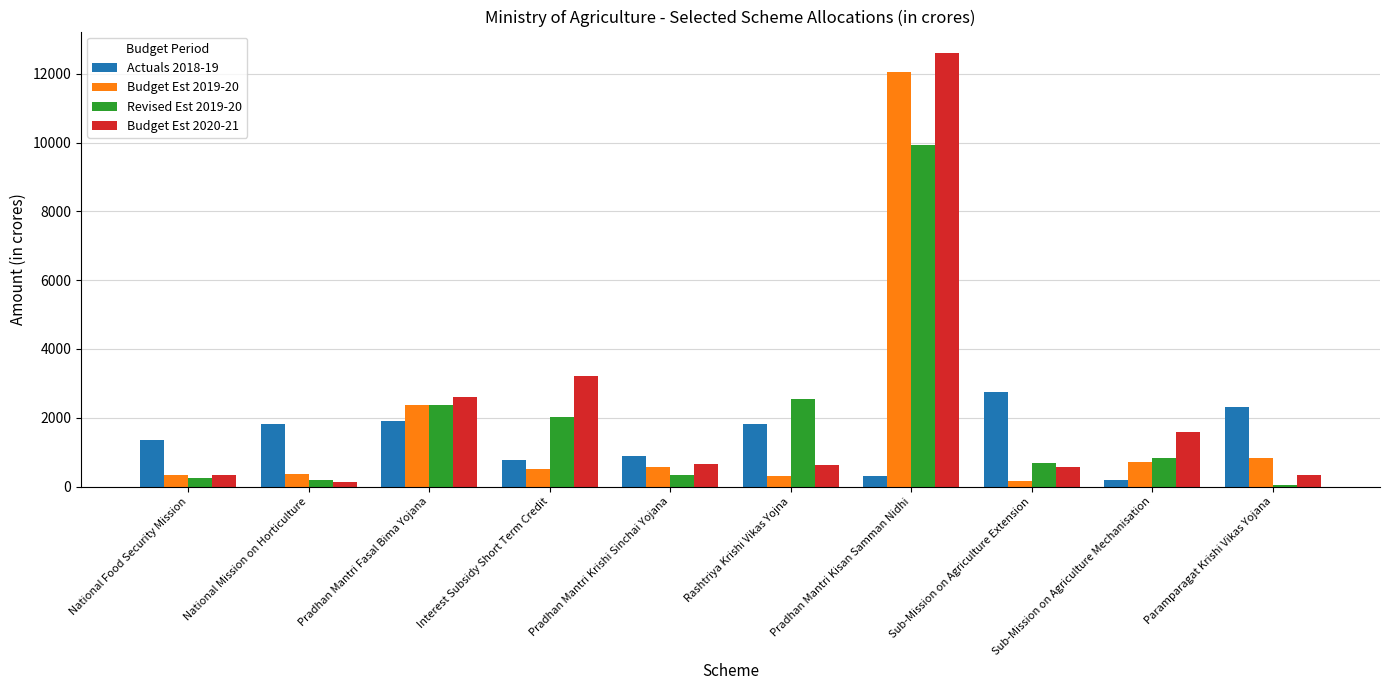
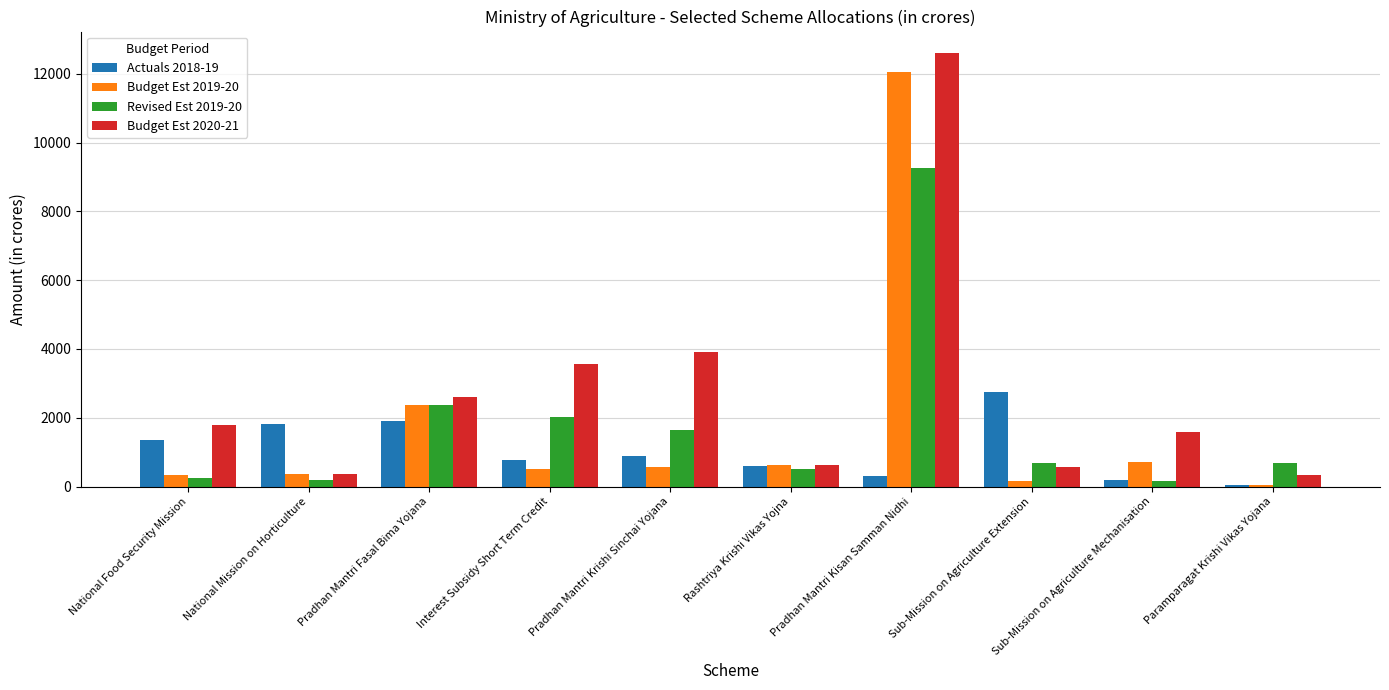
  {
    "Actuals 2018-19": {
      "National Food Security Mission": 1400,
      "National Mission on Horticulture": 1800,
      "Pradhan Mantri Fasal Bima Yojana": 1900,
      "Interest Subsidy Short Term Credit": 800,
      "Pradhan Mantri Krishi Sinchai Yojana": 900,
-     "Rashtriya Krishi Vikas Yojna": 1800,
+     "Rashtriya Krishi Vikas Yojna": 600,
      "Pradhan Mantri Kisan Samman Nidhi": 300,
      "Sub-Mission on Agriculture Extension": 2700,
      "Sub-Mission on Agriculture Mechanisation": 200,
-     "Paramparagat Krishi Vikas Yojana": 2300
+     "Paramparagat Krishi Vikas Yojana": 100
    },
    "Budget Est 2019-20": {
      "National Food Security Mission": 300,
      "National Mission on Horticulture": 400,
      "Pradhan Mantri Fasal Bima Yojana": 2400,
      "Interest Subsidy Short Term Credit": 500,
      "Pradhan Mantri Krishi Sinchai Yojana": 600,
-     "Rashtriya Krishi Vikas Yojna": 300,
+     "Rashtriya Krishi Vikas Yojna": 600,
      "Pradhan Mantri Kisan Samman Nidhi": 12000,
      "Sub-Mission on Agriculture Extension": 200,
      "Sub-Mission on Agriculture Mechanisation": 700,
-     "Paramparagat Krishi Vikas Yojana": 800
+     "Paramparagat Krishi Vikas Yojana": 100
    },
    "Revised Est 2019-20": {
      "National Food Security Mission": 200,
      "National Mission on Horticulture": 200,
      "Pradhan Mantri Fasal Bima Yojana": 2400,
      "Interest Subsidy Short Term Credit": 2000,
-     "Pradhan Mantri Krishi Sinchai Yojana": 300,
-     "Rashtriya Krishi Vikas Yojna": 2500,
-     "Pradhan Mantri Kisan Samman Nidhi": 9900,
+     "Pradhan Mantri Krishi Sinchai Yojana": 1700,
+     "Rashtriya Krishi Vikas Yojna": 500,
+     "Pradhan Mantri Kisan Samman Nidhi": 9300,
      "Sub-Mission on Agriculture Extension": 700,
-     "Sub-Mission on Agriculture Mechanisation": 800,
-     "Paramparagat Krishi Vikas Yojana": 0
+     "Sub-Mission on Agriculture Mechanisation": 200,
+     "Paramparagat Krishi Vikas Yojana": 700
    },
    "Budget Est 2020-21": {
-     "National Food Security Mission": 300,
-     "National Mission on Horticulture": 100,
+     "National Food Security Mission": 1800,
+     "National Mission on Horticulture": 400,
      "Pradhan Mantri Fasal Bima Yojana": 2600,
-     "Interest Subsidy Short Term Credit": 3200,
-     "Pradhan Mantri Krishi Sinchai Yojana": 700,
+     "Interest Subsidy Short Term Credit": 3600,
+     "Pradhan Mantri Krishi Sinchai Yojana": 3900,
      "Rashtriya Krishi Vikas Yojna": 600,
      "Pradhan Mantri Kisan Samman Nidhi": 12600,
      "Sub-Mission on Agriculture Extension": 600,
      "Sub-Mission on Agriculture Mechanisation": 1600,
      "Paramparagat Krishi Vikas Yojana": 300
    }
  }
